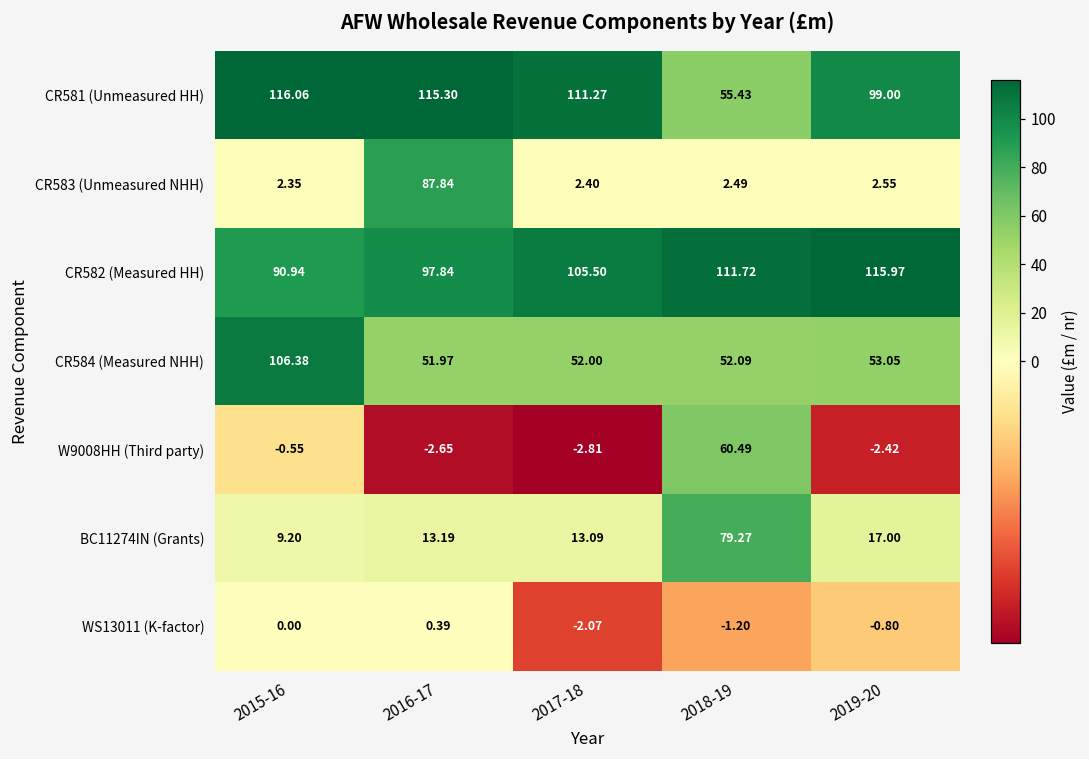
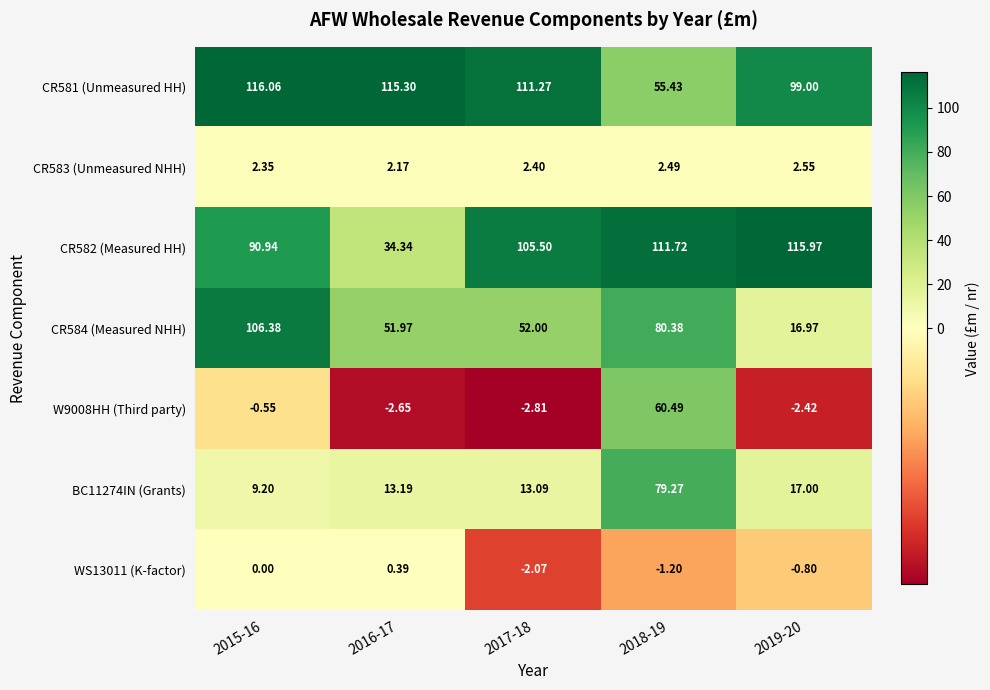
  {
    "CR581 (Unmeasured HH)": {
      "2015-16": 116.06,
      "2016-17": 115.30,
      "2017-18": 111.27,
      "2018-19": 55.43,
      "2019-20": 99.00
    },
    "CR583 (Unmeasured NHH)": {
      "2015-16": 2.35,
-     "2016-17": 87.84,
+     "2016-17": 2.17,
      "2017-18": 2.40,
      "2018-19": 2.49,
      "2019-20": 2.55
    },
    "CR582 (Measured HH)": {
      "2015-16": 90.94,
-     "2016-17": 97.84,
+     "2016-17": 34.34,
      "2017-18": 105.50,
      "2018-19": 111.72,
      "2019-20": 115.97
    },
    "CR584 (Measured NHH)": {
      "2015-16": 106.38,
      "2016-17": 51.97,
      "2017-18": 52.00,
-     "2018-19": 52.09,
-     "2019-20": 53.05
+     "2018-19": 80.38,
+     "2019-20": 16.97
    },
    "W9008HH (Third party)": {
      "2015-16": -0.55,
      "2016-17": -2.65,
      "2017-18": -2.81,
      "2018-19": 60.49,
      "2019-20": -2.42
    },
    "BC11274IN (Grants)": {
      "2015-16": 9.20,
      "2016-17": 13.19,
      "2017-18": 13.09,
      "2018-19": 79.27,
      "2019-20": 17.00
    },
    "WS13011 (K-factor)": {
      "2015-16": 0.00,
      "2016-17": 0.39,
      "2017-18": -2.07,
      "2018-19": -1.20,
      "2019-20": -0.80
    }
  }
